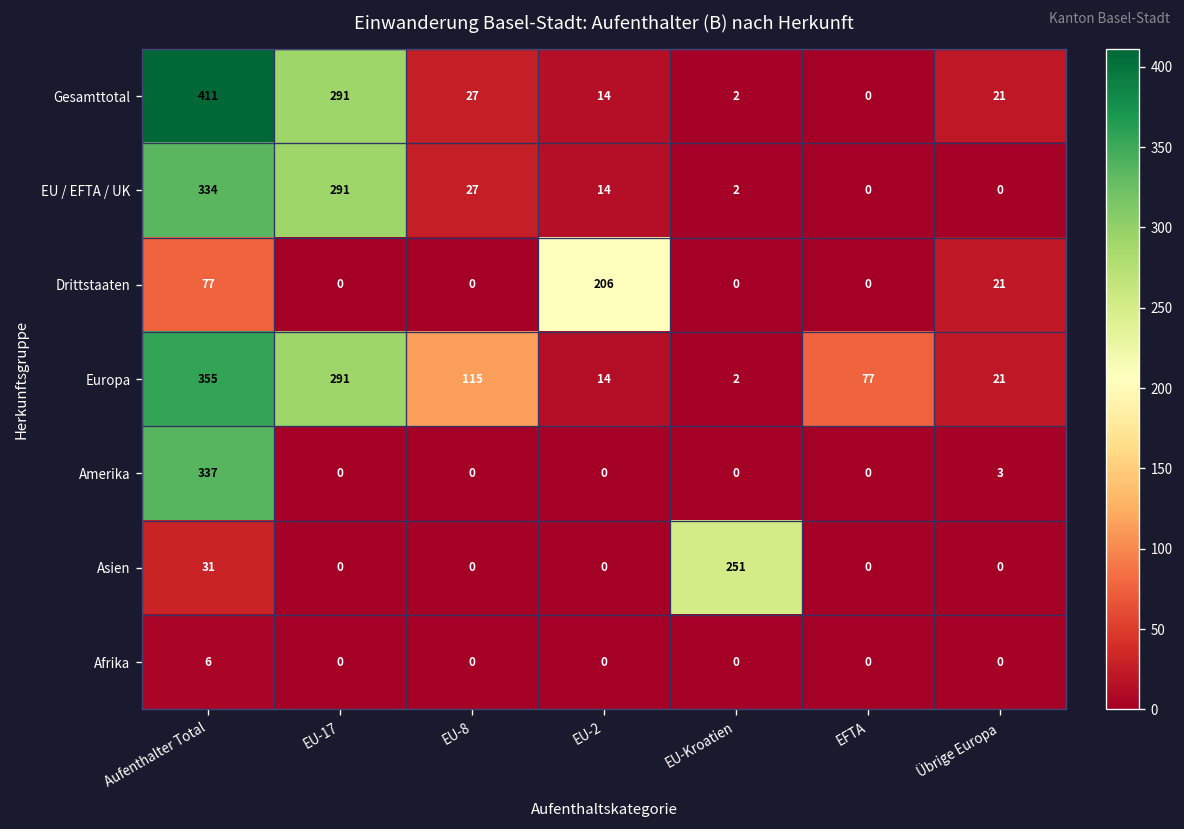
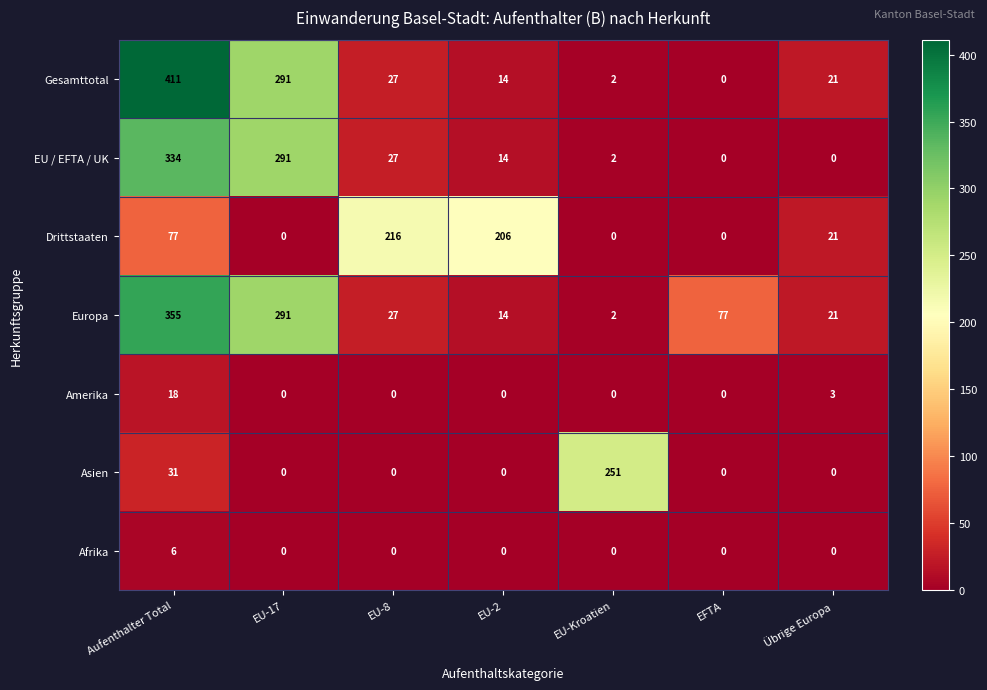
  {
    "Gesamttotal": {
      "Aufenthalter Total": 411,
      "EU-17": 291,
      "EU-8": 27,
      "EU-2": 14,
      "EU-Kroatien": 2,
      "EFTA": 0,
      "Übrige Europa": 21
    },
    "EU / EFTA / UK": {
      "Aufenthalter Total": 334,
      "EU-17": 291,
      "EU-8": 27,
      "EU-2": 14,
      "EU-Kroatien": 2,
      "EFTA": 0,
      "Übrige Europa": 0
    },
    "Drittstaaten": {
      "Aufenthalter Total": 77,
      "EU-17": 0,
-     "EU-8": 0,
+     "EU-8": 216,
      "EU-2": 206,
      "EU-Kroatien": 0,
      "EFTA": 0,
      "Übrige Europa": 21
    },
    "Europa": {
      "Aufenthalter Total": 355,
      "EU-17": 291,
-     "EU-8": 115,
+     "EU-8": 27,
      "EU-2": 14,
      "EU-Kroatien": 2,
      "EFTA": 77,
      "Übrige Europa": 21
    },
    "Amerika": {
-     "Aufenthalter Total": 337,
+     "Aufenthalter Total": 18,
      "EU-17": 0,
      "EU-8": 0,
      "EU-2": 0,
      "EU-Kroatien": 0,
      "EFTA": 0,
      "Übrige Europa": 3
    },
    "Asien": {
      "Aufenthalter Total": 31,
      "EU-17": 0,
      "EU-8": 0,
      "EU-2": 0,
      "EU-Kroatien": 251,
      "EFTA": 0,
      "Übrige Europa": 0
    },
    "Afrika": {
      "Aufenthalter Total": 6,
      "EU-17": 0,
      "EU-8": 0,
      "EU-2": 0,
      "EU-Kroatien": 0,
      "EFTA": 0,
      "Übrige Europa": 0
    }
  }
